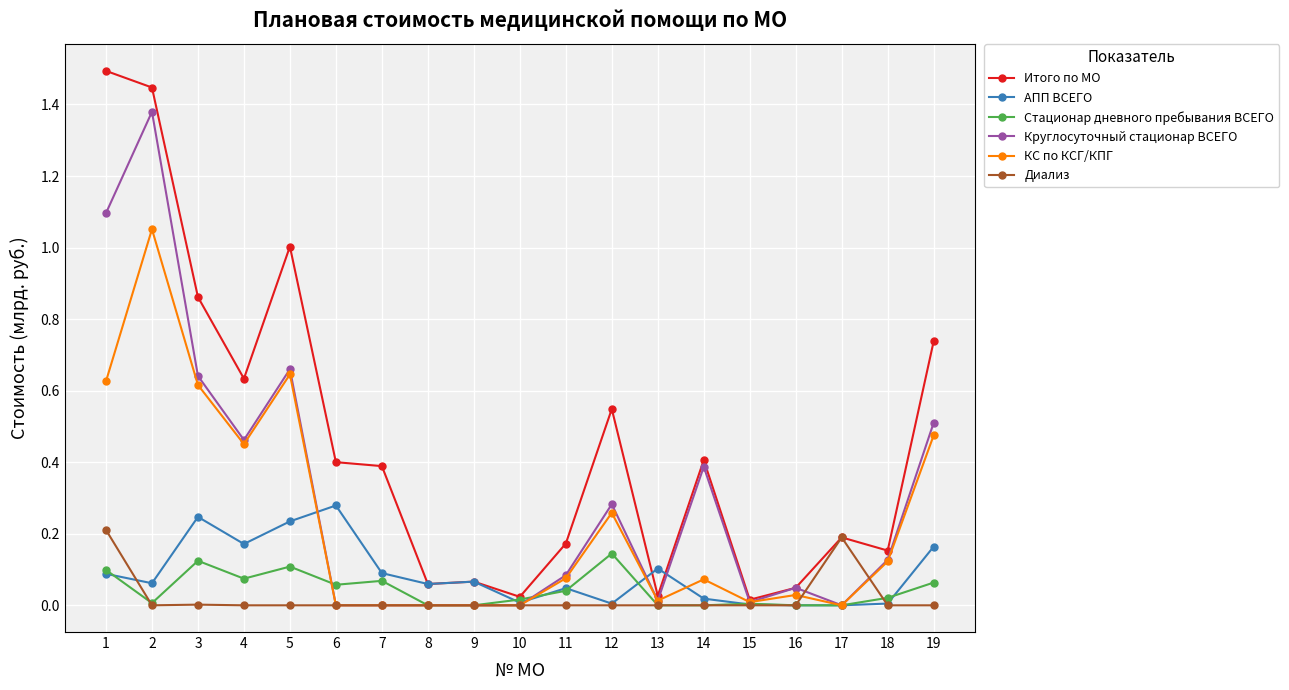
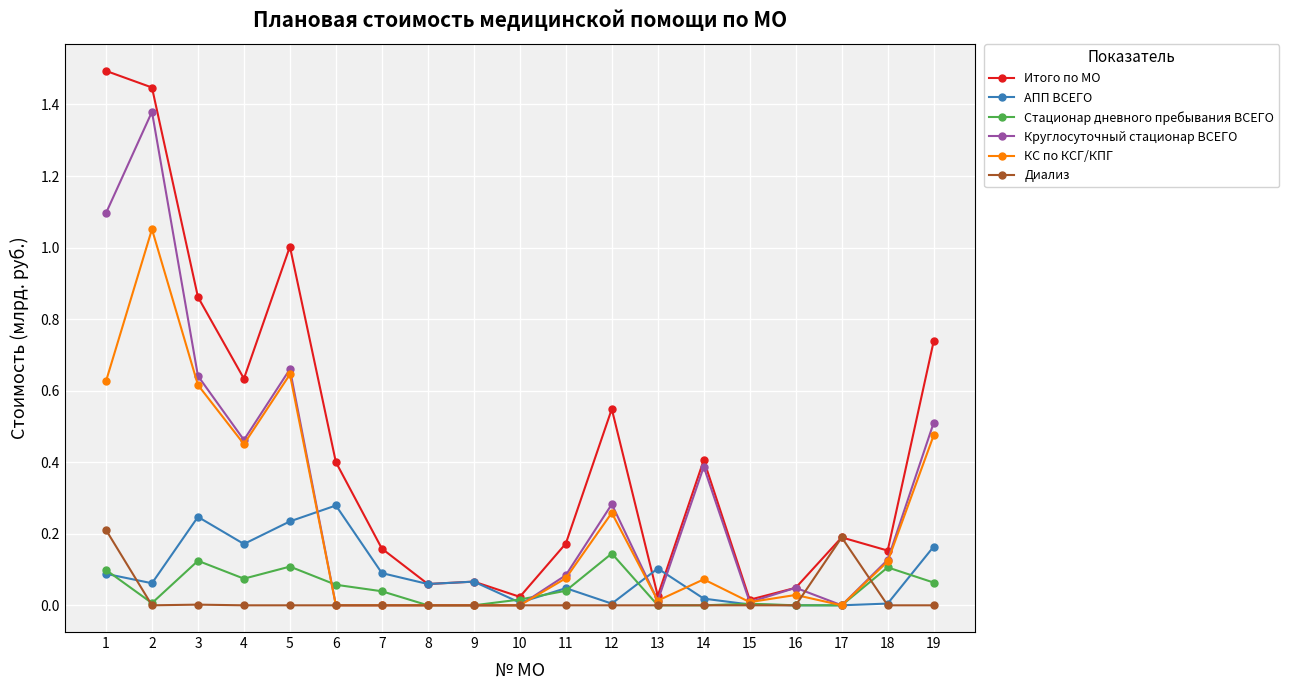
  {
    "Итого по МО": {
      "1": 1.49,
      "2": 1.45,
      "3": 0.86,
      "4": 0.63,
      "5": 1.00,
      "6": 0.40,
-     "7": 0.39,
+     "7": 0.16,
      "10": 0.02,
      "11": 0.17,
      "12": 0.55,
      "13": 0.03,
      "14": 0.41,
      "18": 0.15,
      "19": 0.74
    },
    "АПП ВСЕГО": {
      "1": 0.09,
      "2": 0.06,
      "3": 0.25,
      "4": 0.17,
      "5": 0.23,
      "6": 0.28,
      "7": 0.09,
      "10": 0.01,
      "11": 0.05,
      "13": 0.10,
      "14": 0.02,
      "19": 0.16
    },
    "Стационар дневного пребывания ВСЕГО": {
      "1": 0.10,
      "3": 0.12,
      "4": 0.07,
      "5": 0.11,
      "6": 0.06,
-     "7": 0.07,
+     "7": 0.04,
      "10": 0.02,
      "11": 0.04,
      "12": 0.14,
-     "18": 0.02,
+     "18": 0.11,
      "19": 0.06
    },
    "Круглосуточный стационар ВСЕГО": {
      "1": 1.10,
      "2": 1.38,
      "3": 0.64,
      "4": 0.46,
      "5": 0.66,
      "11": 0.08,
      "12": 0.28,
      "14": 0.39,
      "19": 0.51
    },
    "КС по КСГ/КПГ": {
      "1": 0.63,
      "2": 1.05,
      "3": 0.62,
      "4": 0.45,
      "5": 0.65,
      "11": 0.08,
      "12": 0.26,
      "14": 0.07,
      "16": 0.03,
      "19": 0.47
    },
    "Диализ": {
      "1": 0.21,
      "3": 0.00,
      "4": 0.00,
      "5": 0.00,
      "11": 0.00,
      "19": 0.00
    }
  }
